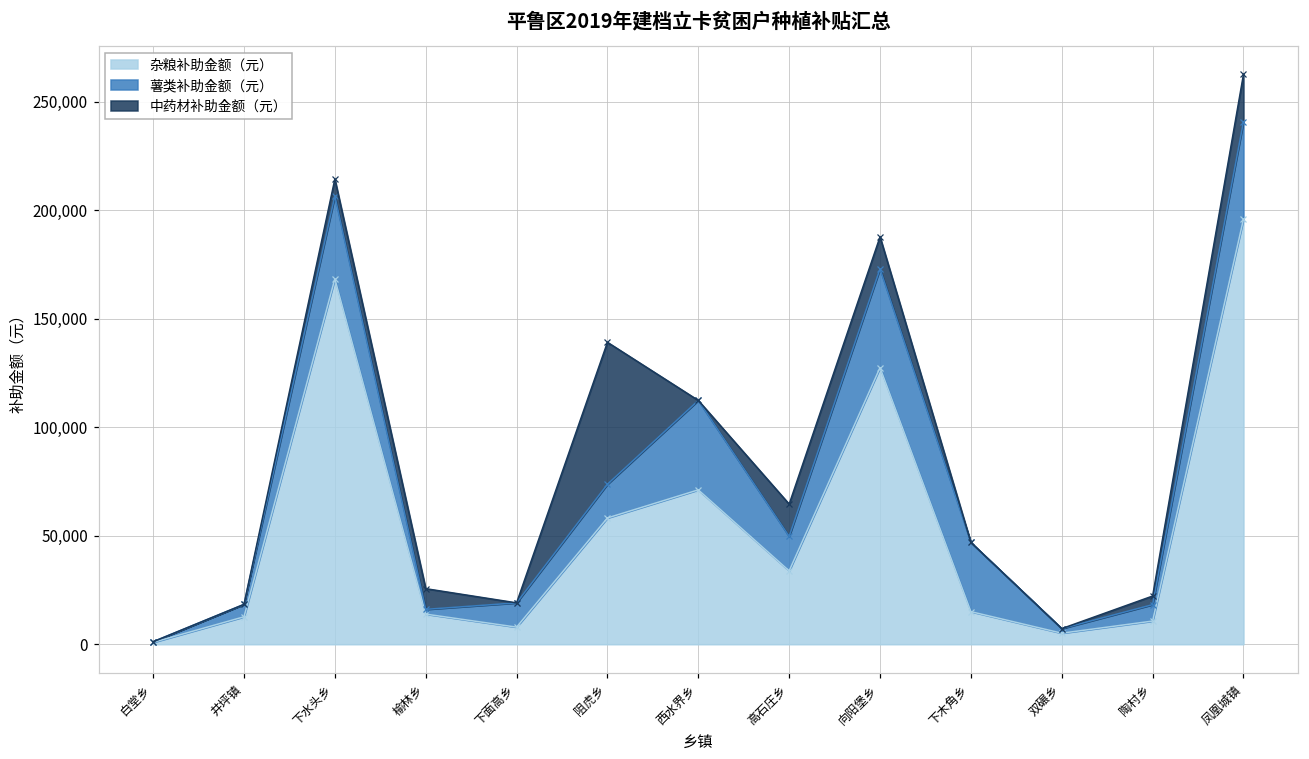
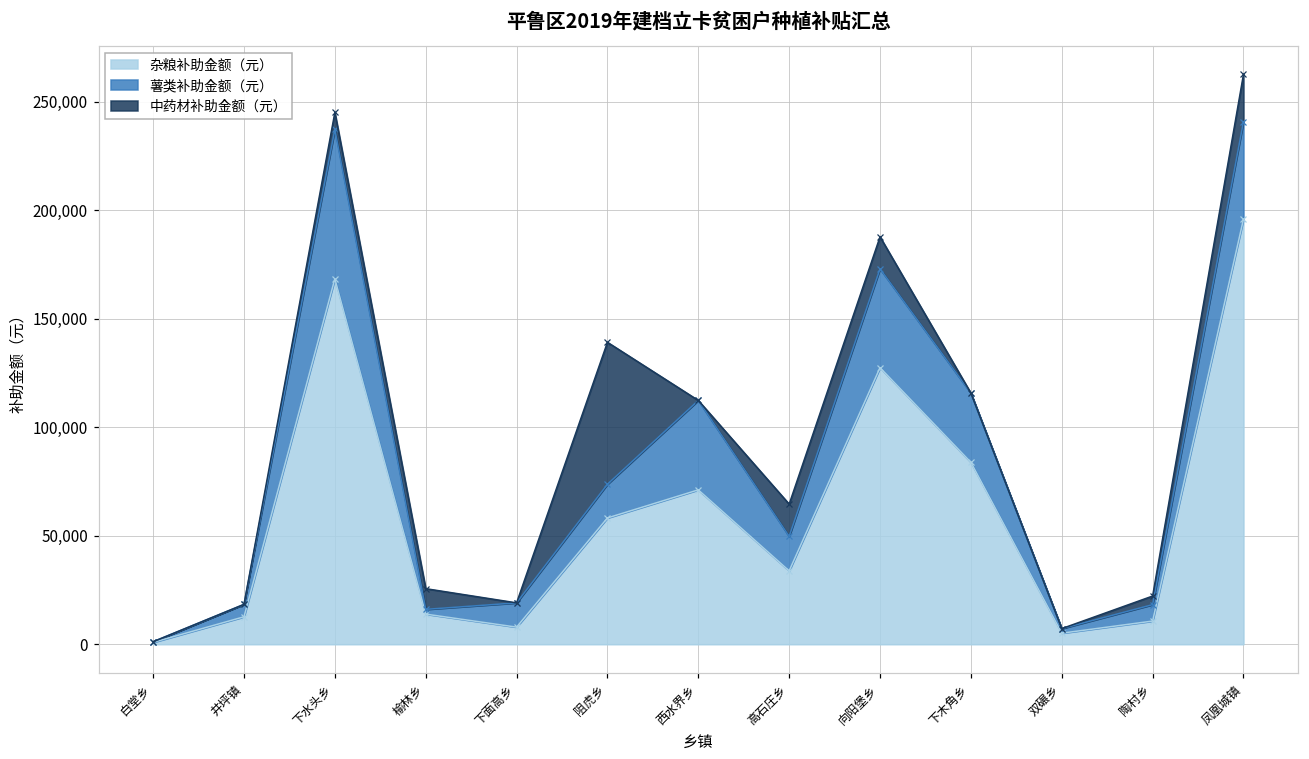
  {
    "杂粮补助金额（元）": {
      "井坪镇": "13,000",
      "下水头乡": "168,000",
      "榆林乡": "14,000",
      "下面高乡": "8,000",
      "阻虎乡": "58,000",
      "西水界乡": "71,000",
      "高石庄乡": "34,000",
      "向阳堡乡": "127,000",
-     "下木角乡": "15,000",
+     "下木角乡": "84,000",
      "双碾乡": "5,000",
      "陶村乡": "11,000",
      "凤凰城镇": "196,000"
    },
    "薯类补助金额（元）": {
-     "下水头乡": "38,000",
+     "下水头乡": "69,000",
      "榆林乡": "2,000",
      "阻虎乡": "16,000",
      "高石庄乡": "16,000",
      "向阳堡乡": "46,000",
      "陶村乡": "8,000",
      "凤凰城镇": "45,000"
    },
    "中药材补助金额（元）": {
      "下水头乡": "8,000",
      "榆林乡": "10,000",
      "阻虎乡": "65,000",
      "高石庄乡": "15,000",
      "向阳堡乡": "15,000",
      "陶村乡": "4,000",
      "凤凰城镇": "22,000"
    }
  }
